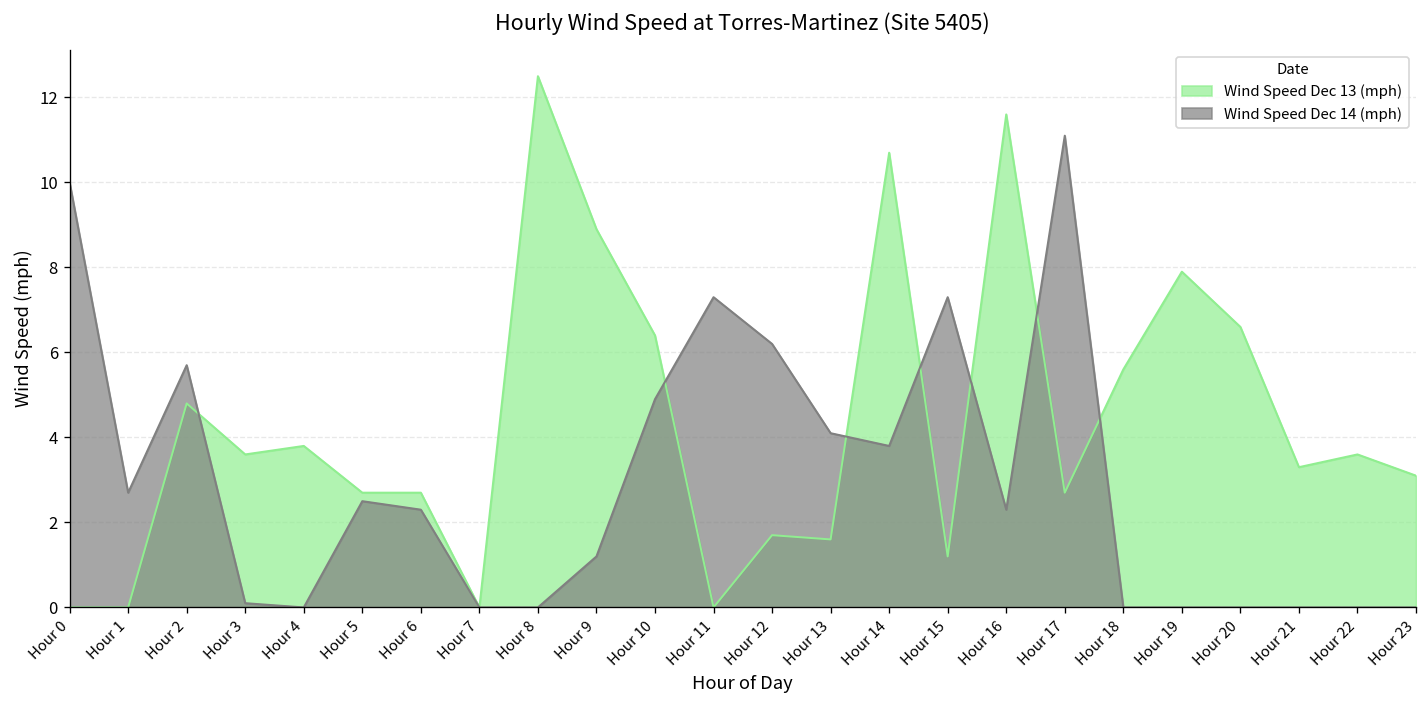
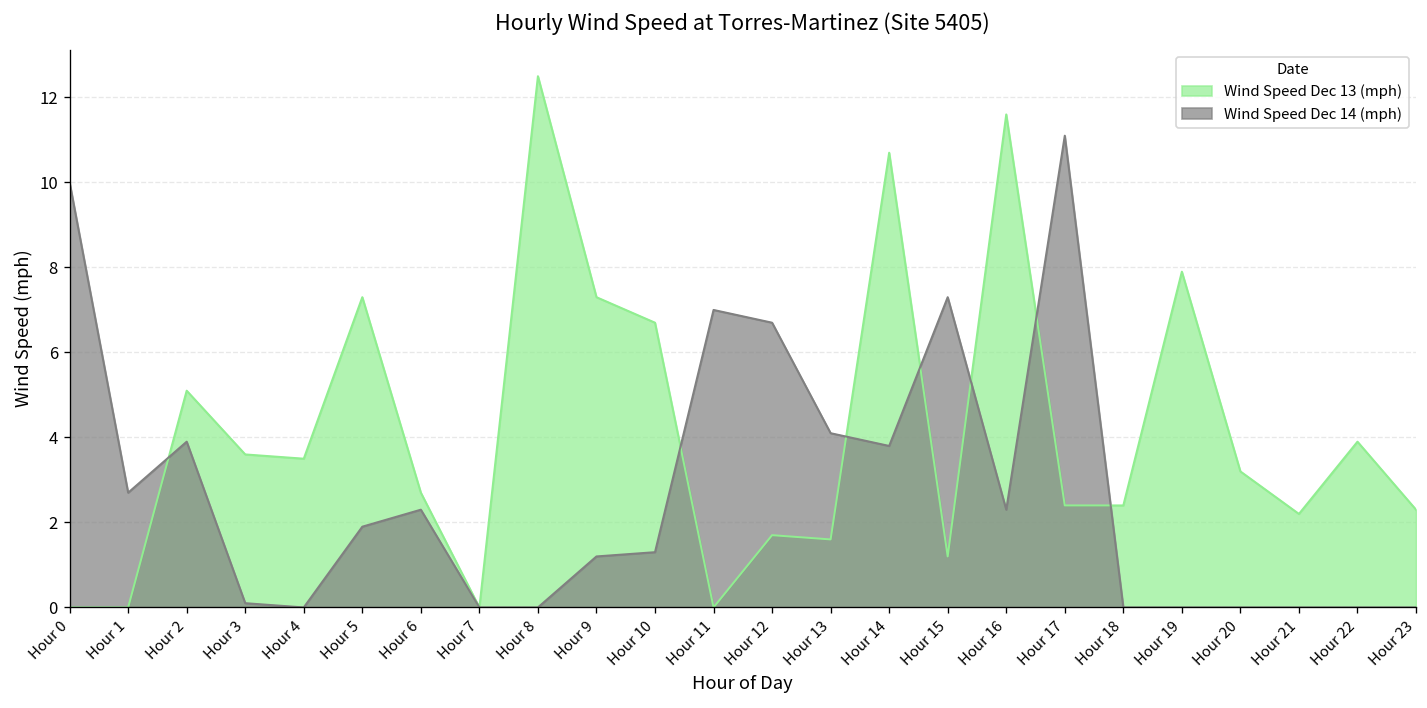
  {
    "Wind Speed Dec 13 (mph)": {
      "Hour 0": 0.0,
      "Hour 1": 0.0,
-     "Hour 2": 4.8,
+     "Hour 2": 5.1,
      "Hour 3": 3.6,
-     "Hour 4": 3.8,
-     "Hour 5": 2.7,
+     "Hour 4": 3.5,
+     "Hour 5": 7.3,
      "Hour 6": 2.7,
      "Hour 8": 12.5,
-     "Hour 9": 8.9,
-     "Hour 10": 6.4,
+     "Hour 9": 7.3,
+     "Hour 10": 6.7,
      "Hour 11": 0.0,
      "Hour 12": 1.7,
      "Hour 13": 1.6,
      "Hour 14": 10.7,
      "Hour 15": 1.2,
      "Hour 16": 11.6,
-     "Hour 17": 2.7,
-     "Hour 18": 5.6,
+     "Hour 17": 2.4,
+     "Hour 18": 2.4,
      "Hour 19": 7.9,
-     "Hour 20": 6.6,
-     "Hour 21": 3.3,
-     "Hour 22": 3.6,
-     "Hour 23": 3.1
+     "Hour 20": 3.2,
+     "Hour 21": 2.2,
+     "Hour 22": 3.9,
+     "Hour 23": 2.3
    },
    "Wind Speed Dec 14 (mph)": {
      "Hour 0": 10.0,
      "Hour 1": 2.7,
-     "Hour 2": 5.7,
+     "Hour 2": 3.9,
      "Hour 3": 0.1,
      "Hour 4": 0.0,
-     "Hour 5": 2.5,
+     "Hour 5": 1.9,
      "Hour 6": 2.3,
      "Hour 8": 0.0,
      "Hour 9": 1.2,
-     "Hour 10": 4.9,
-     "Hour 11": 7.3,
-     "Hour 12": 6.2,
+     "Hour 10": 1.3,
+     "Hour 11": 7.0,
+     "Hour 12": 6.7,
      "Hour 13": 4.1,
      "Hour 14": 3.8,
      "Hour 15": 7.3,
      "Hour 16": 2.3,
      "Hour 17": 11.1,
      "Hour 18": 0.0,
      "Hour 19": 0.0,
      "Hour 20": 0.0,
      "Hour 21": 0.0,
      "Hour 22": 0.0,
      "Hour 23": 0.0
    }
  }
